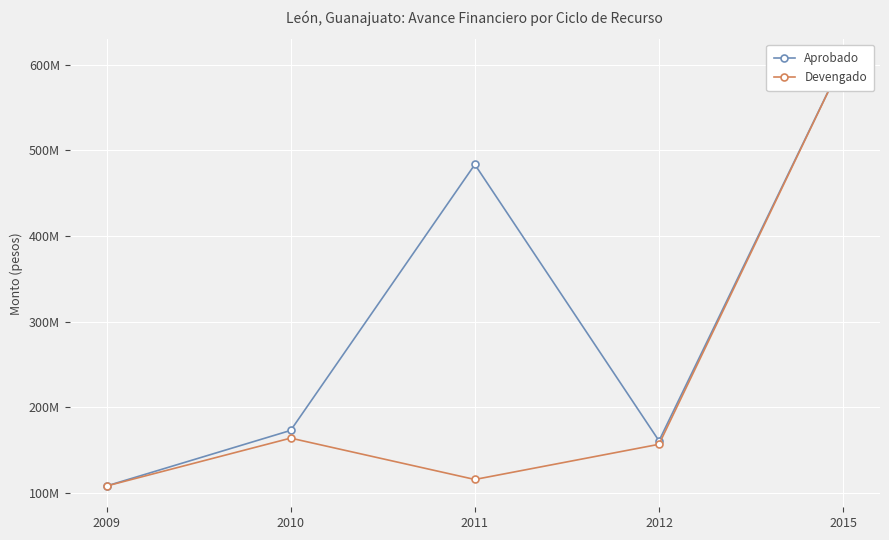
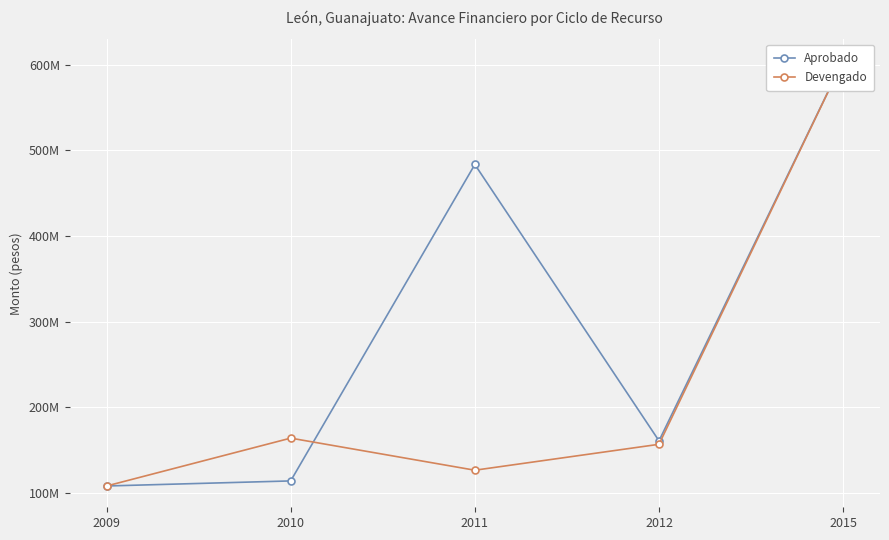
  {
    "Aprobado": {
-     "2010": 170000000,
+     "2010": 110000000,
      "2011": 480000000,
      "2012": 160000000
    },
    "Devengado": {
      "2010": 160000000,
-     "2011": 120000000,
+     "2011": 130000000,
      "2012": 160000000
    }
  }
